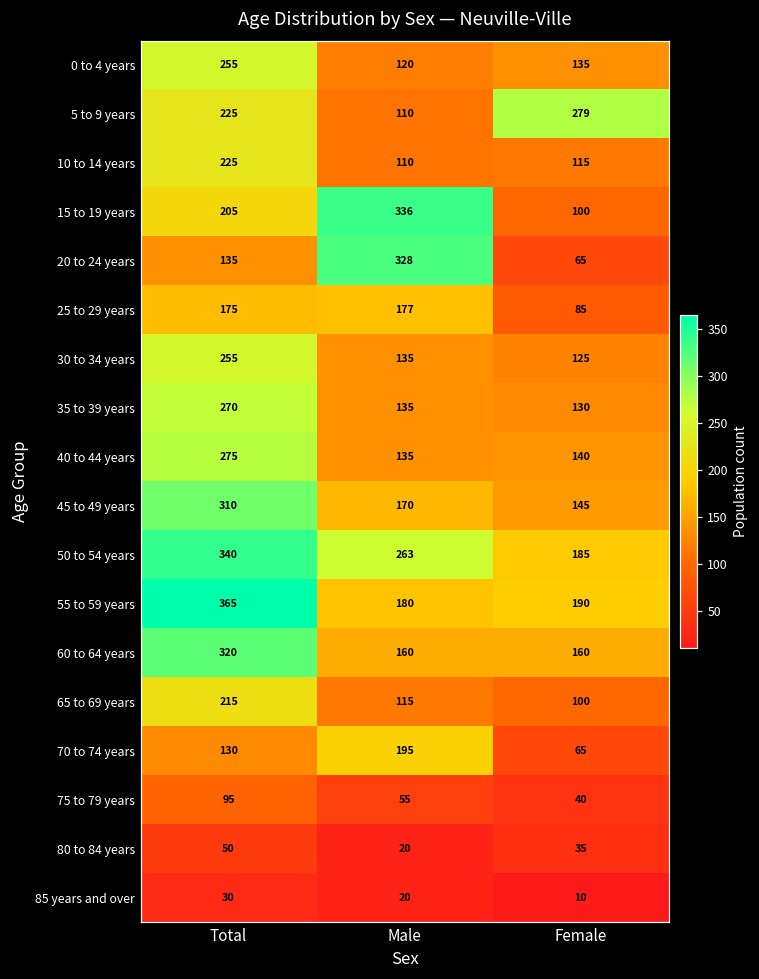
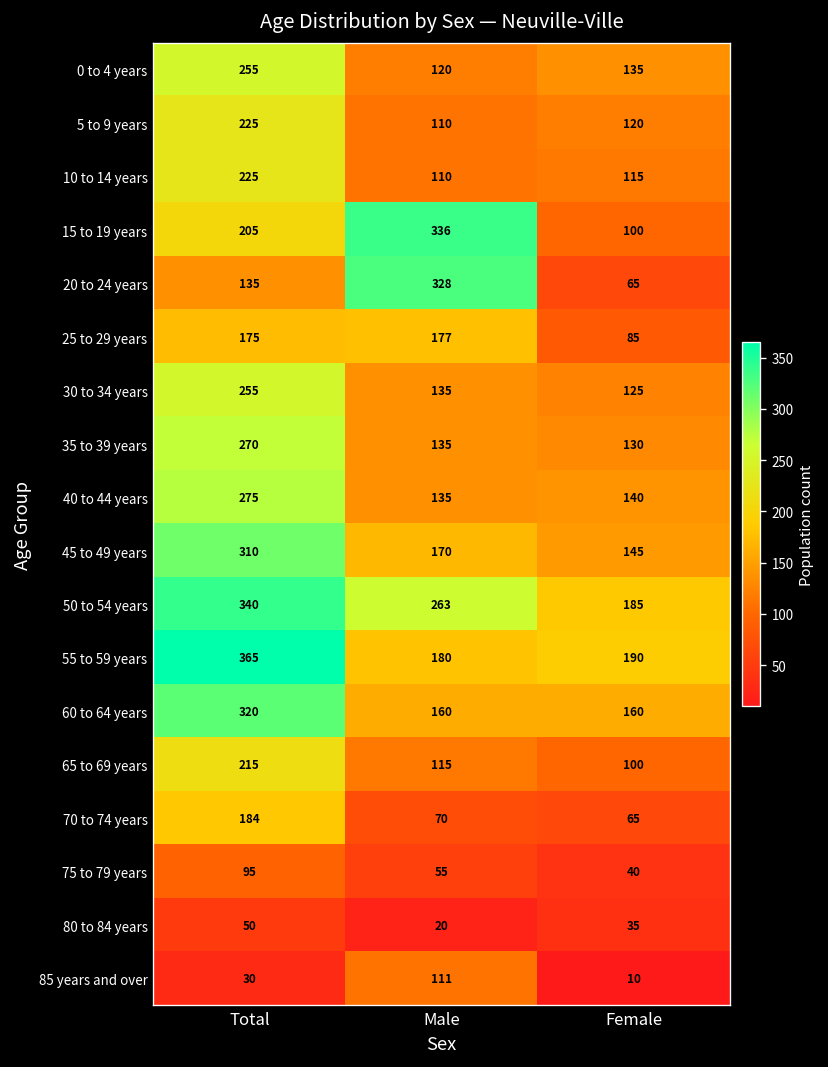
  {
    "0 to 4 years": {
      "Total": 255,
      "Male": 120,
      "Female": 135
    },
    "5 to 9 years": {
      "Total": 225,
      "Male": 110,
-     "Female": 279
+     "Female": 120
    },
    "10 to 14 years": {
      "Total": 225,
      "Male": 110,
      "Female": 115
    },
    "15 to 19 years": {
      "Total": 205,
      "Male": 336,
      "Female": 100
    },
    "20 to 24 years": {
      "Total": 135,
      "Male": 328,
      "Female": 65
    },
    "25 to 29 years": {
      "Total": 175,
      "Male": 177,
      "Female": 85
    },
    "30 to 34 years": {
      "Total": 255,
      "Male": 135,
      "Female": 125
    },
    "35 to 39 years": {
      "Total": 270,
      "Male": 135,
      "Female": 130
    },
    "40 to 44 years": {
      "Total": 275,
      "Male": 135,
      "Female": 140
    },
    "45 to 49 years": {
      "Total": 310,
      "Male": 170,
      "Female": 145
    },
    "50 to 54 years": {
      "Total": 340,
      "Male": 263,
      "Female": 185
    },
    "55 to 59 years": {
      "Total": 365,
      "Male": 180,
      "Female": 190
    },
    "60 to 64 years": {
      "Total": 320,
      "Male": 160,
      "Female": 160
    },
    "65 to 69 years": {
      "Total": 215,
      "Male": 115,
      "Female": 100
    },
    "70 to 74 years": {
-     "Total": 130,
-     "Male": 195,
+     "Total": 184,
+     "Male": 70,
      "Female": 65
    },
    "75 to 79 years": {
      "Total": 95,
      "Male": 55,
      "Female": 40
    },
    "80 to 84 years": {
      "Total": 50,
      "Male": 20,
      "Female": 35
    },
    "85 years and over": {
      "Total": 30,
-     "Male": 20,
+     "Male": 111,
      "Female": 10
    }
  }
